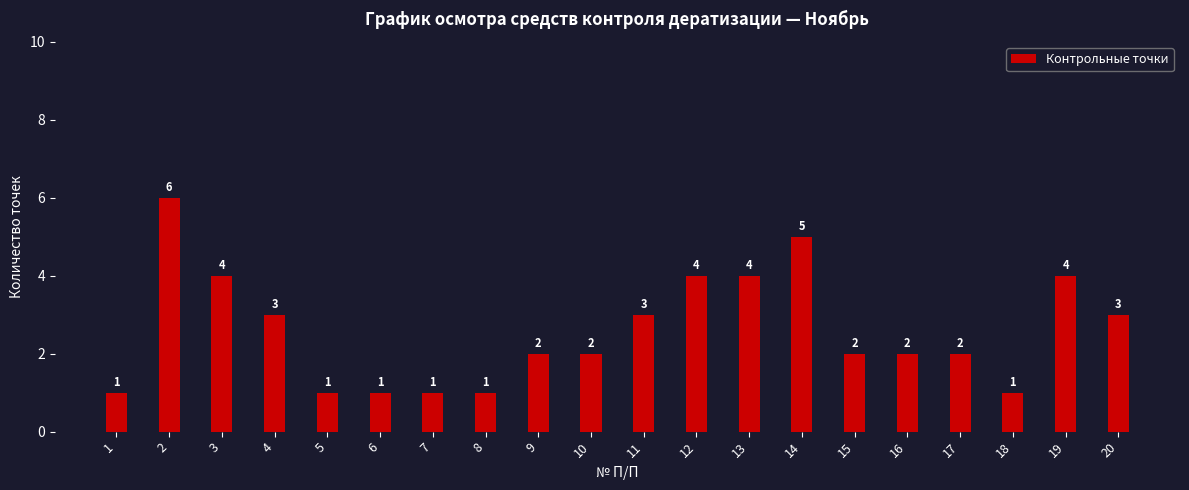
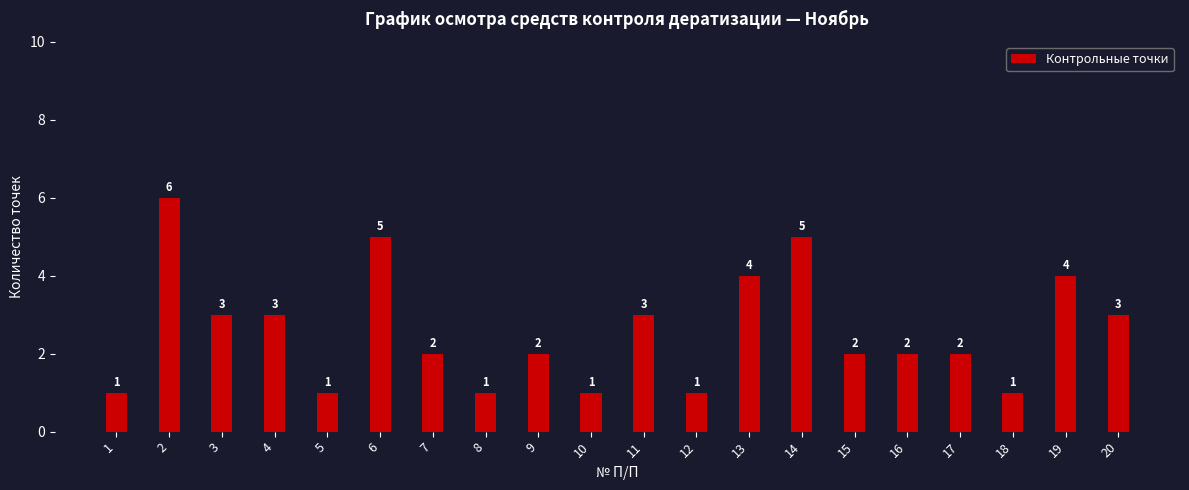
  {
    "1": 1,
    "2": 6,
-   "3": 4,
+   "3": 3,
    "4": 3,
    "5": 1,
-   "6": 1,
-   "7": 1,
+   "6": 5,
+   "7": 2,
    "8": 1,
    "9": 2,
-   "10": 2,
+   "10": 1,
    "11": 3,
-   "12": 4,
+   "12": 1,
    "13": 4,
    "14": 5,
    "15": 2,
    "16": 2,
    "17": 2,
    "18": 1,
    "19": 4,
    "20": 3
  }
